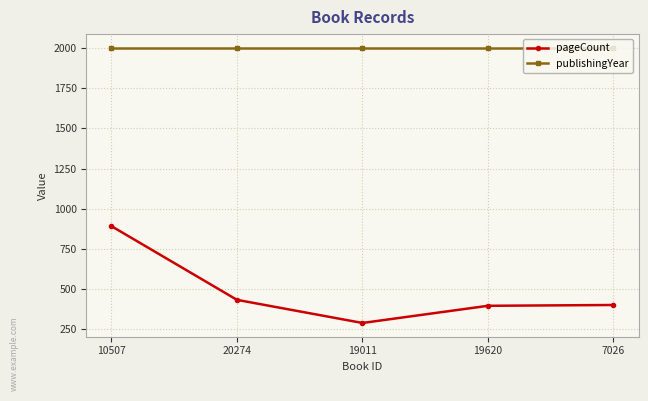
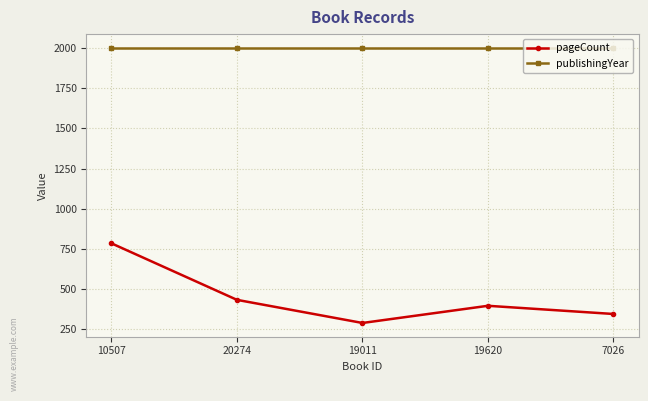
  {
    "pageCount": {
-     "10507": 890,
+     "10507": 780,
      "20274": 430,
      "19011": 290,
      "19620": 400,
-     "7026": 400
+     "7026": 340
    },
    "publishingYear": {
      "10507": 2000,
      "20274": 2000,
      "19011": 2000,
      "19620": 2000
    }
  }
